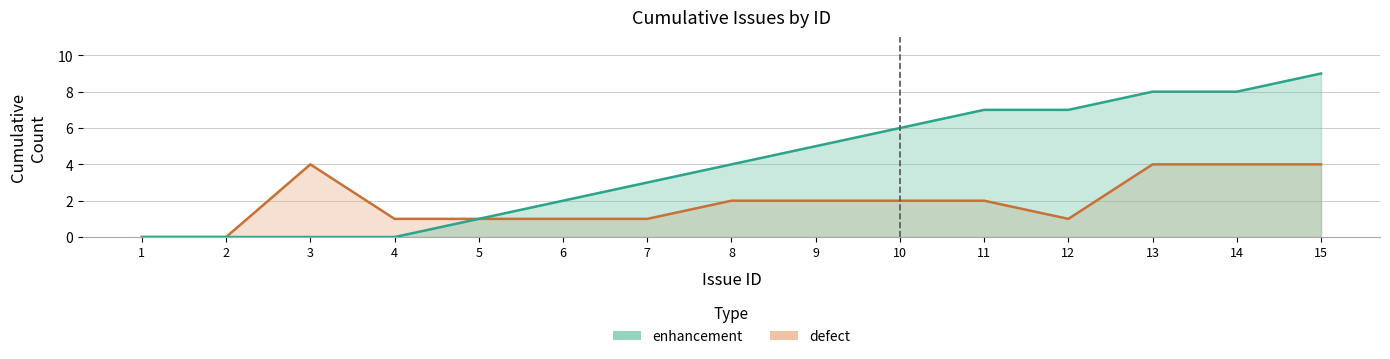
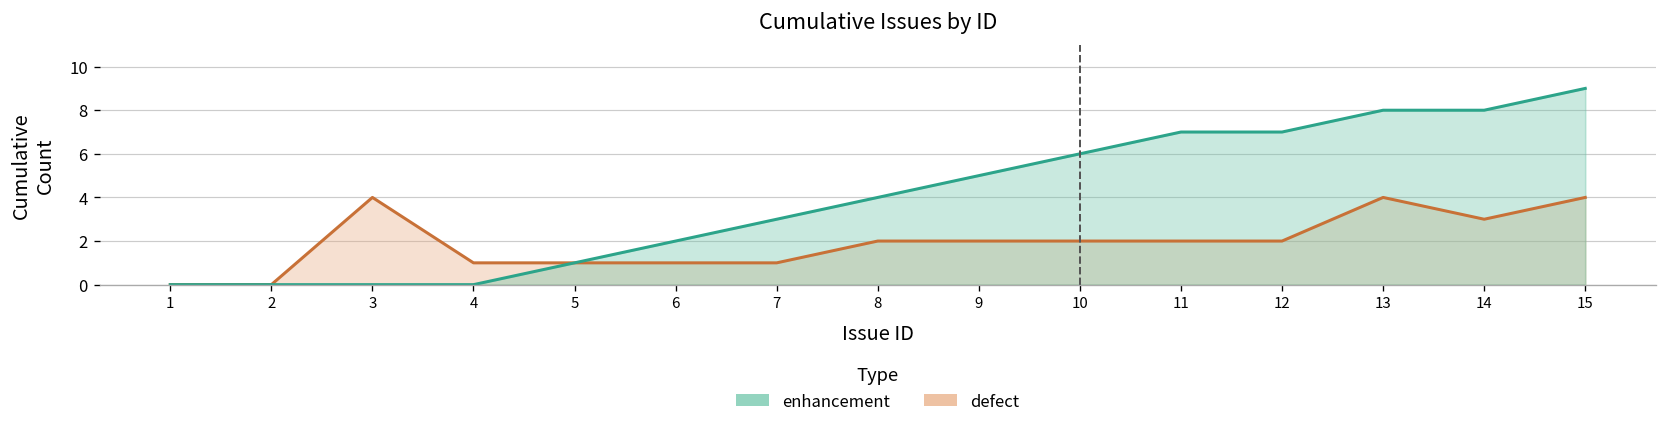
  {
    "defect": {
      "3": 4,
      "4": 1,
      "6": 1,
      "7": 1,
      "8": 2,
      "9": 2,
      "10": 2,
      "11": 2,
-     "12": 1,
+     "12": 2,
      "13": 4,
-     "14": 4,
+     "14": 3,
      "15": 4
    },
    "enhancement": {
      "3": 0,
      "4": 0,
      "6": 2,
      "7": 3,
      "8": 4,
      "9": 5,
      "10": 6,
      "11": 7,
      "12": 7,
      "13": 8,
      "14": 8,
      "15": 9
    }
  }
